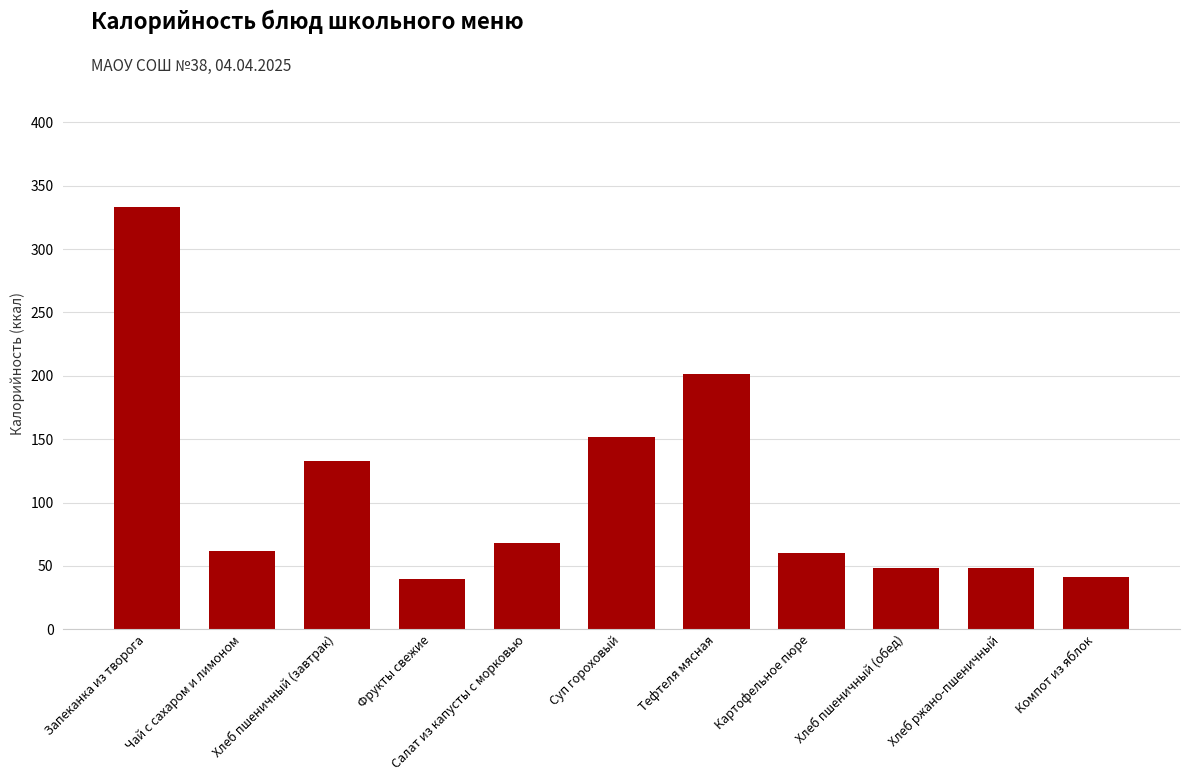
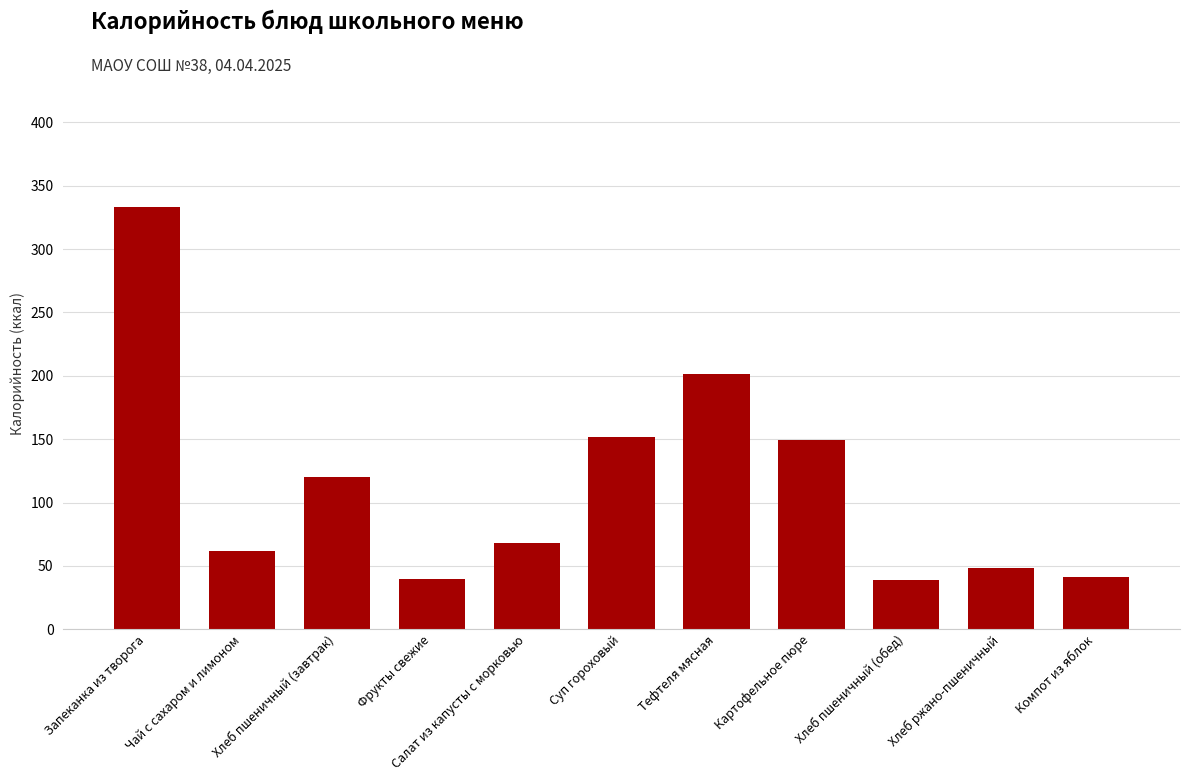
  {
    "Запеканка из творога": 333,
    "Чай с сахаром и лимоном": 62,
-   "Хлеб пшеничный (завтрак)": 133,
+   "Хлеб пшеничный (завтрак)": 121,
    "Фрукты свежие": 39,
    "Салат из капусты с морковью": 68,
    "Суп гороховый": 152,
    "Тефтеля мясная": 201,
-   "Картофельное пюре": 60,
-   "Хлеб пшеничный (обед)": 48,
+   "Картофельное пюре": 150,
+   "Хлеб пшеничный (обед)": 39,
    "Хлеб ржано-пшеничный": 48,
    "Компот из яблок": 41
  }
